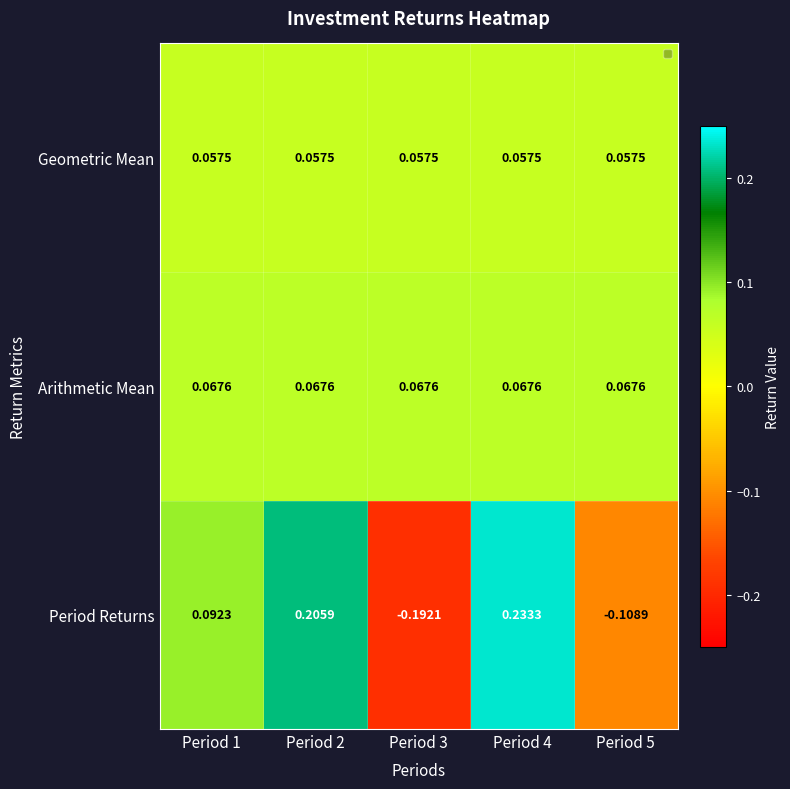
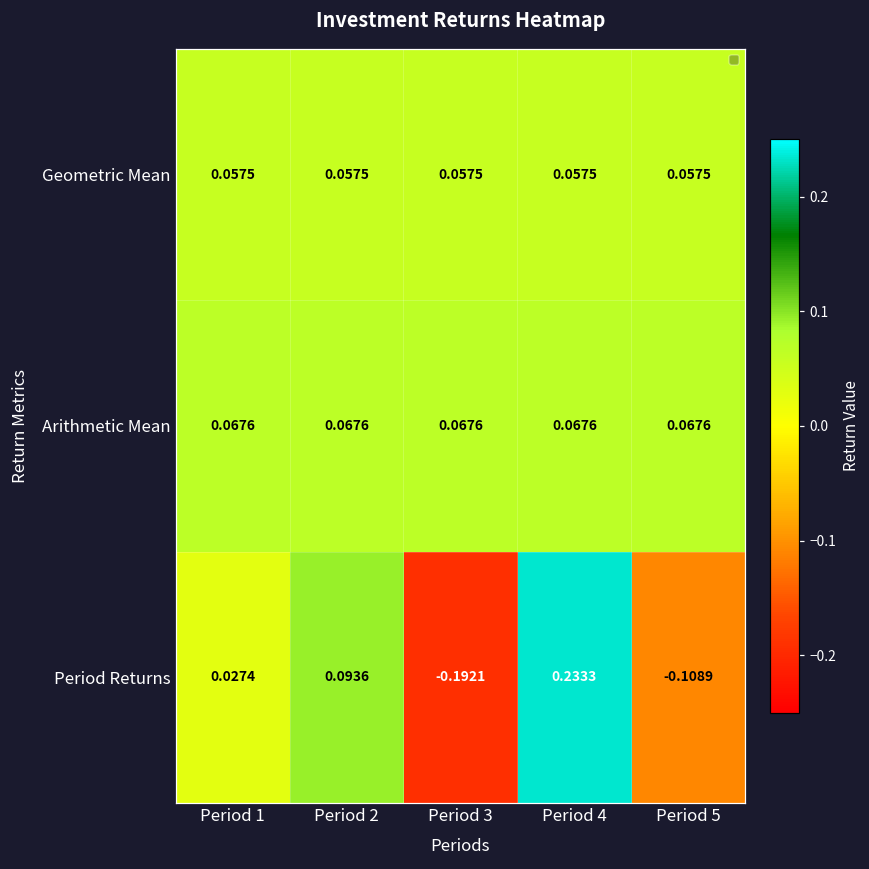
  {
    "Geometric Mean": {
      "Period 1": 0.0575,
      "Period 2": 0.0575,
      "Period 3": 0.0575,
      "Period 4": 0.0575,
      "Period 5": 0.0575
    },
    "Arithmetic Mean": {
      "Period 1": 0.0676,
      "Period 2": 0.0676,
      "Period 3": 0.0676,
      "Period 4": 0.0676,
      "Period 5": 0.0676
    },
    "Period Returns": {
-     "Period 1": 0.0923,
-     "Period 2": 0.2059,
+     "Period 1": 0.0274,
+     "Period 2": 0.0936,
      "Period 3": -0.1921,
      "Period 4": 0.2333,
      "Period 5": -0.1089
    }
  }
